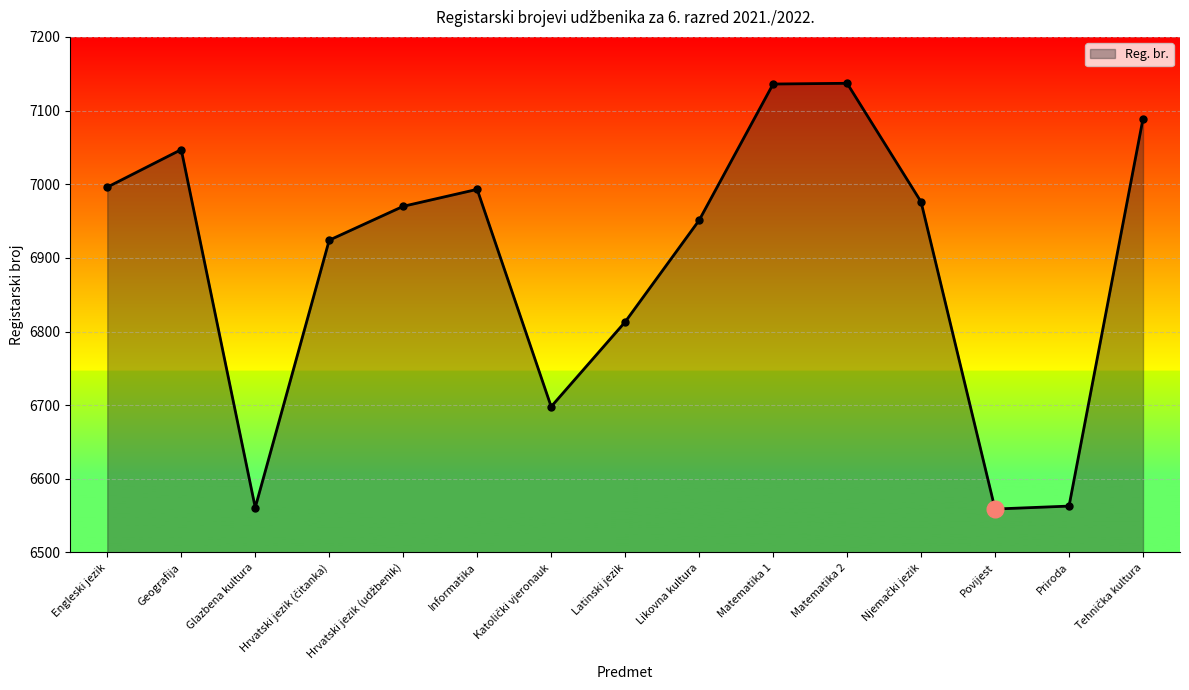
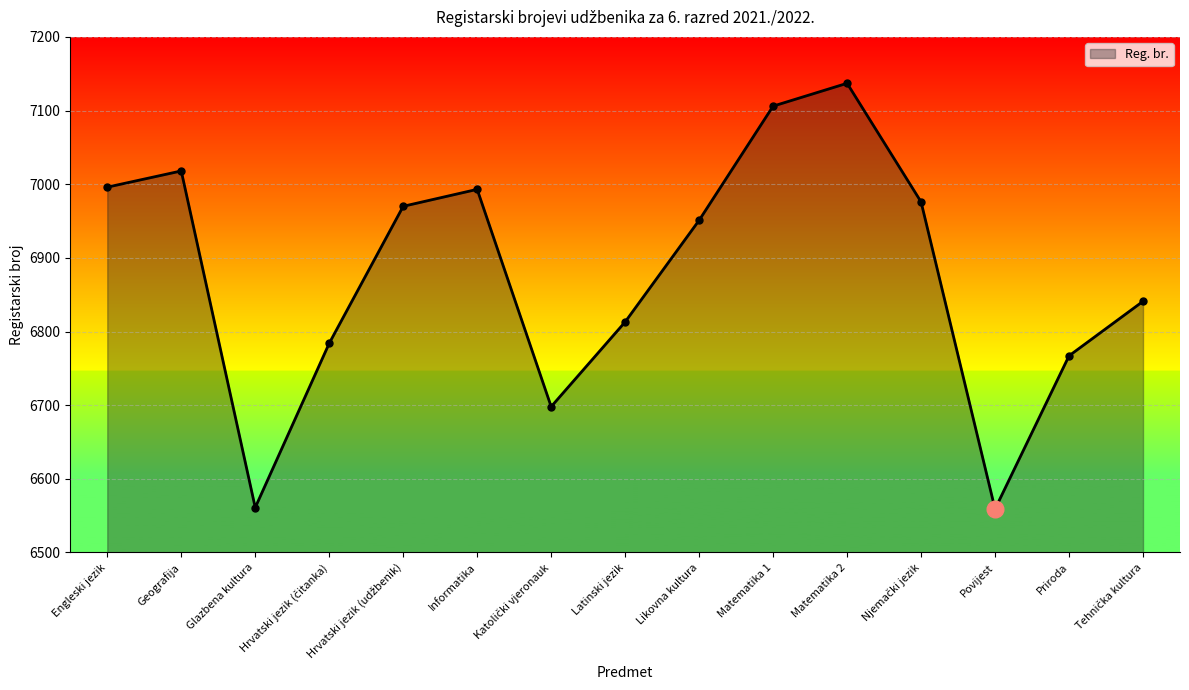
  {
    "Reg. br.": {
      "Engleski jezik": 7000,
-     "Geografija": 7050,
+     "Geografija": 7020,
      "Glazbena kultura": 6560,
-     "Hrvatski jezik (čitanka)": 6920,
+     "Hrvatski jezik (čitanka)": 6780,
      "Hrvatski jezik (udžbenik)": 6970,
      "Informatika": 6990,
      "Katolički vjeronauk": 6700,
      "Latinski jezik": 6810,
      "Likovna kultura": 6950,
-     "Matematika 1": 7140,
+     "Matematika 1": 7110,
      "Matematika 2": 7140,
      "Njemački jezik": 6980,
-     "Priroda": 6560,
-     "Tehnička kultura": 7090
+     "Priroda": 6770,
+     "Tehnička kultura": 6840
    }
  }
